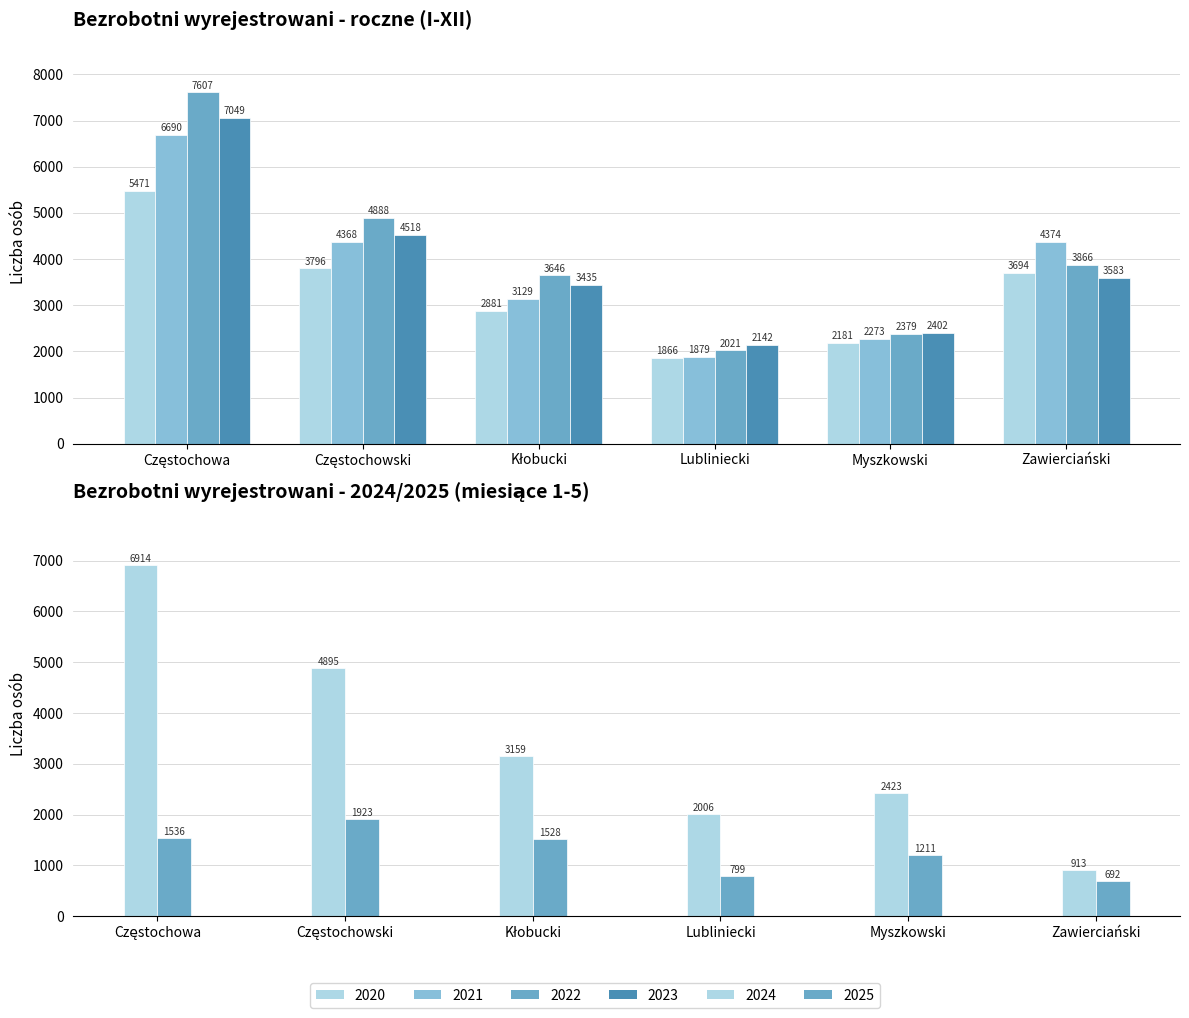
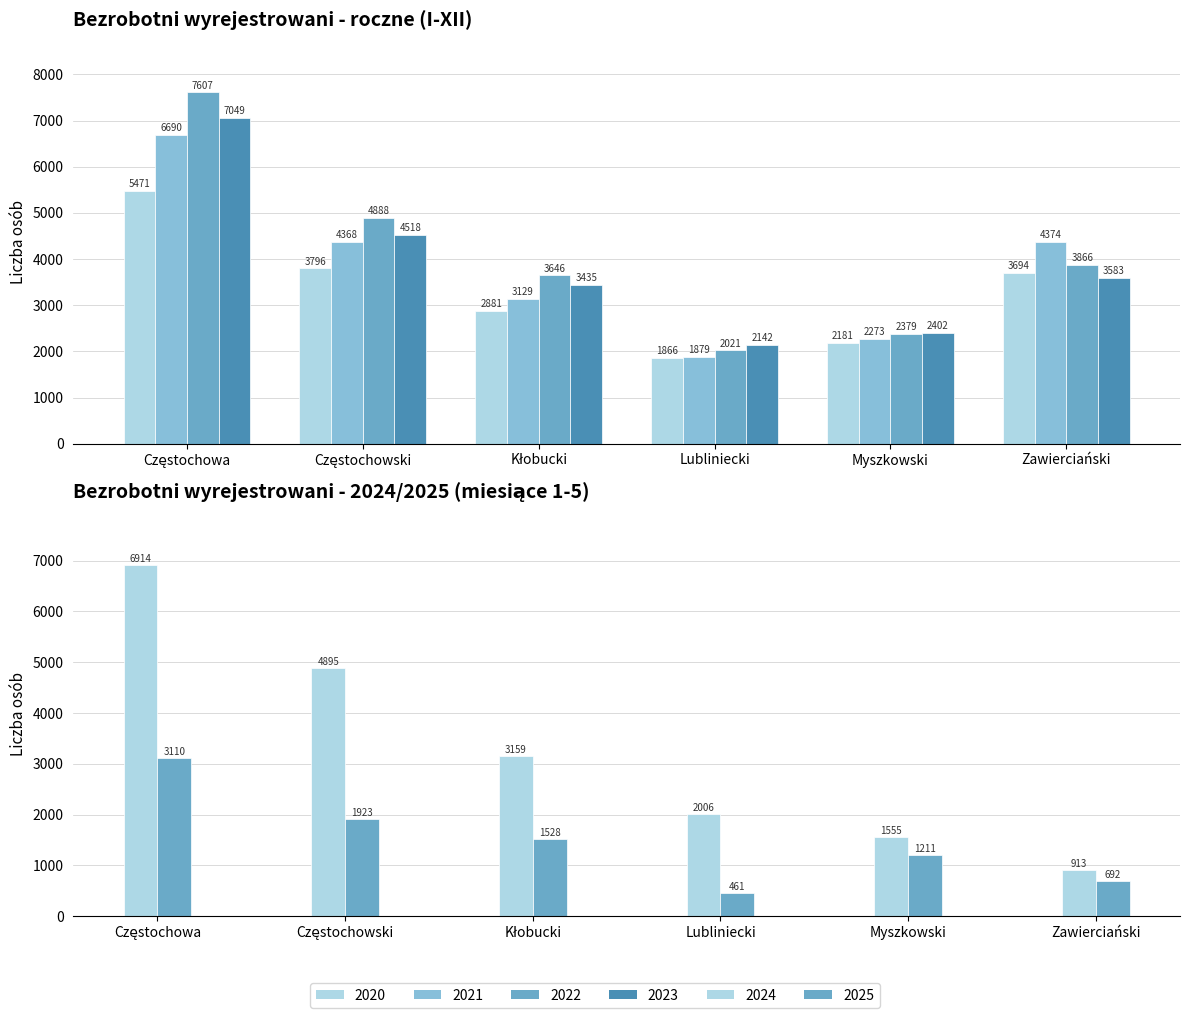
  {
    "Bezrobotni wyrejestrowani - 2024/2025 (miesiące 1-5)": {
      "2024": {
        "Częstochowa": 6914,
        "Częstochowski": 4895,
        "Kłobucki": 3159,
        "Lubliniecki": 2006,
-       "Myszkowski": 2423,
+       "Myszkowski": 1555,
        "Zawierciański": 913
      },
      "2025": {
-       "Częstochowa": 1536,
+       "Częstochowa": 3110,
        "Częstochowski": 1923,
        "Kłobucki": 1528,
-       "Lubliniecki": 799,
+       "Lubliniecki": 461,
        "Myszkowski": 1211,
        "Zawierciański": 692
      }
    }
  }
